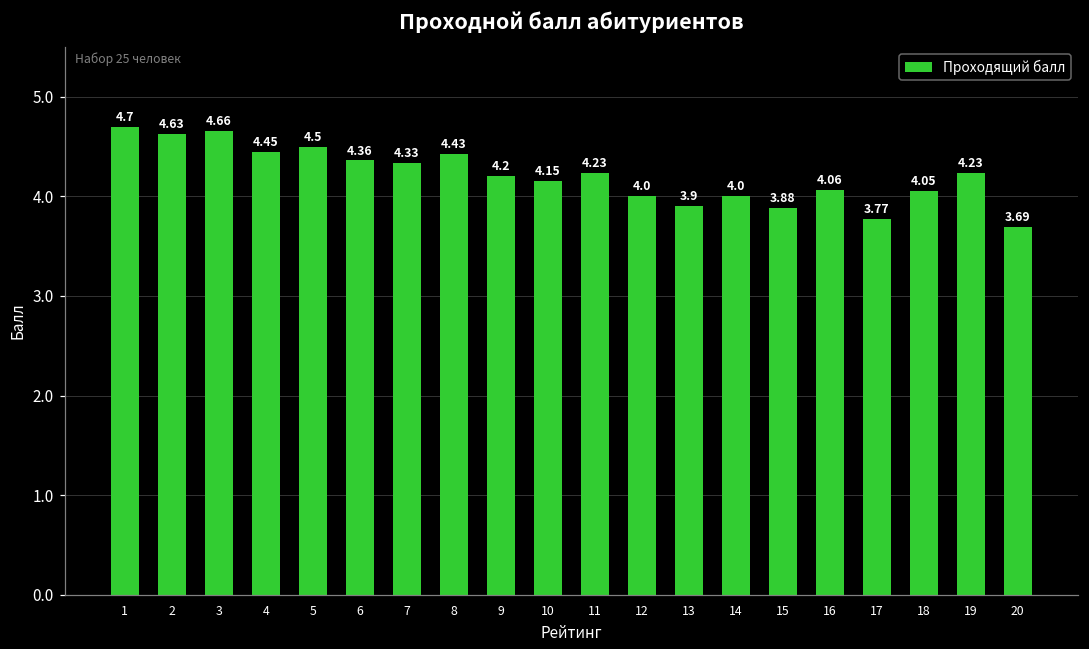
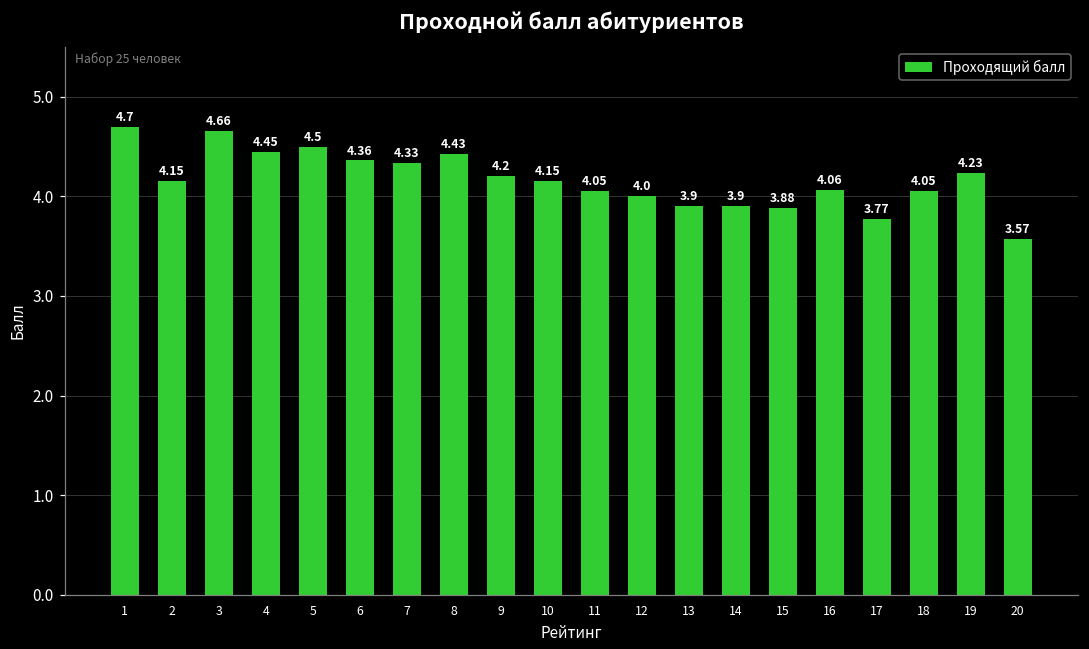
  {
    "1": 4.7,
-   "2": 4.63,
+   "2": 4.15,
    "3": 4.66,
    "4": 4.45,
    "5": 4.5,
    "6": 4.36,
    "7": 4.33,
    "8": 4.43,
    "9": 4.2,
    "10": 4.15,
-   "11": 4.23,
+   "11": 4.05,
    "12": 4.0,
    "13": 3.9,
-   "14": 4.0,
+   "14": 3.9,
    "15": 3.88,
    "16": 4.06,
    "17": 3.77,
    "18": 4.05,
    "19": 4.23,
-   "20": 3.69
+   "20": 3.57
  }
